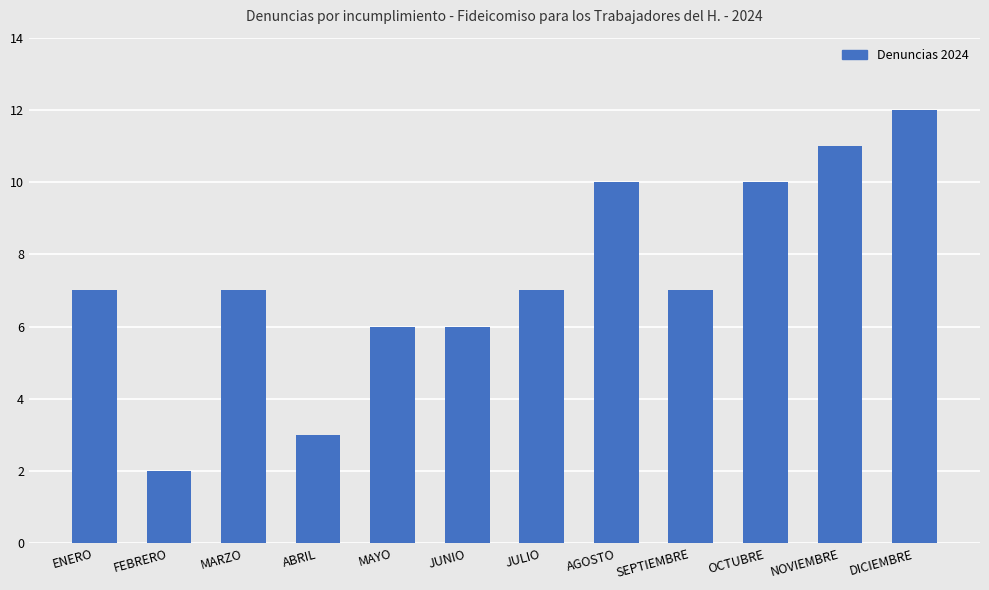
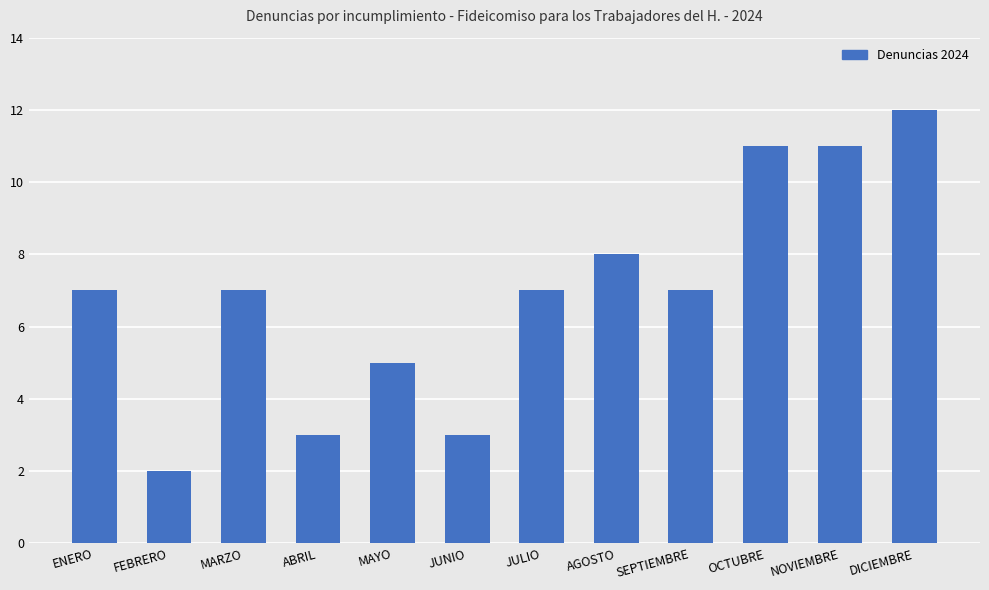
  {
    "ENERO": 7,
    "FEBRERO": 2,
    "MARZO": 7,
    "ABRIL": 3,
-   "MAYO": 6,
-   "JUNIO": 6,
+   "MAYO": 5,
+   "JUNIO": 3,
    "JULIO": 7,
-   "AGOSTO": 10,
+   "AGOSTO": 8,
    "SEPTIEMBRE": 7,
-   "OCTUBRE": 10,
+   "OCTUBRE": 11,
    "NOVIEMBRE": 11,
    "DICIEMBRE": 12
  }
